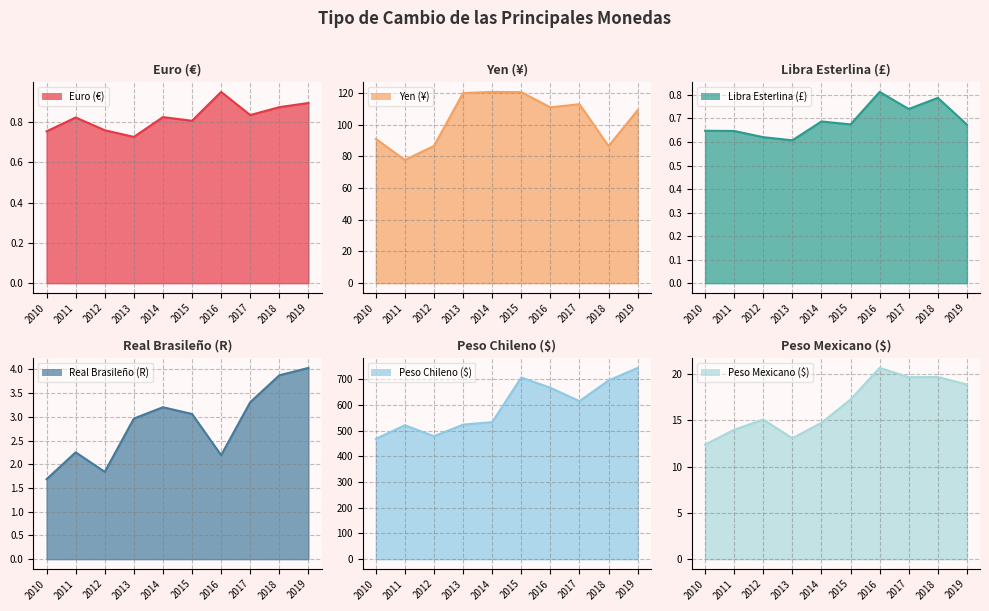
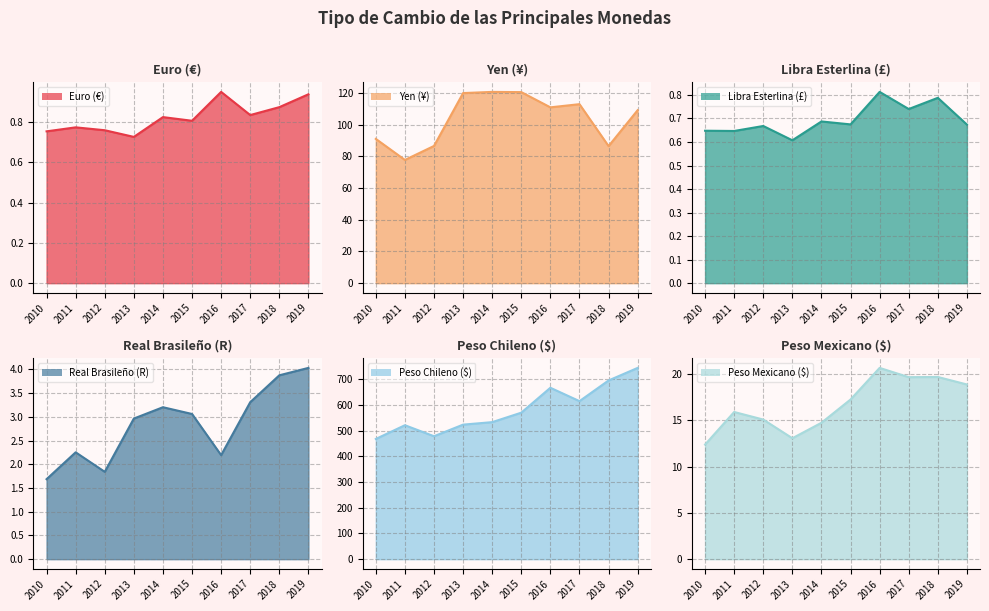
  {
    "Euro (€)": {
      "2010": 0.75,
-     "2011": 0.82,
+     "2011": 0.77,
      "2012": 0.76,
      "2013": 0.73,
      "2014": 0.82,
      "2015": 0.81,
      "2016": 0.95,
      "2017": 0.83,
      "2018": 0.87,
-     "2019": 0.89
+     "2019": 0.94
    },
    "Yen (¥)": {
      "2010": 91,
      "2011": 78,
      "2012": 87,
      "2013": 120,
      "2014": 121,
      "2015": 121,
      "2016": 111,
      "2017": 113,
      "2018": 86,
      "2019": 109
    },
    "Libra Esterlina (£)": {
      "2010": 0.65,
      "2011": 0.65,
-     "2012": 0.62,
+     "2012": 0.67,
      "2013": 0.61,
      "2014": 0.69,
      "2015": 0.67,
      "2016": 0.81,
      "2017": 0.74,
      "2018": 0.79,
      "2019": 0.67
    },
    "Real Brasileño (R)": {
      "2010": 1.7,
      "2011": 2.3,
      "2012": 1.8,
      "2013": 3.0,
      "2014": 3.2,
      "2015": 3.1,
      "2016": 2.2,
      "2017": 3.3,
      "2018": 3.9,
      "2019": 4.0
    },
    "Peso Chileno ($)": {
      "2010": 470,
      "2011": 520,
      "2012": 480,
      "2013": 520,
      "2014": 530,
-     "2015": 710,
+     "2015": 570,
      "2016": 670,
      "2017": 620,
      "2018": 700,
      "2019": 740
    },
    "Peso Mexicano ($)": {
      "2010": 12,
-     "2011": 14,
+     "2011": 16,
      "2012": 15,
      "2013": 13,
      "2014": 15,
      "2015": 17,
      "2016": 21,
      "2017": 20,
      "2018": 20,
      "2019": 19
    }
  }
